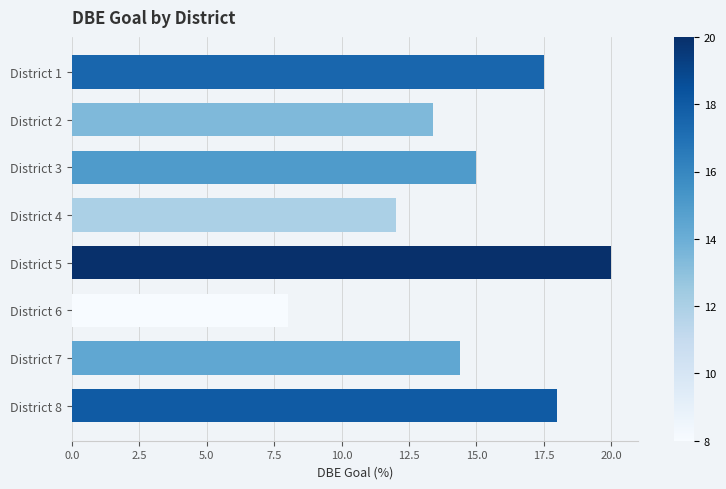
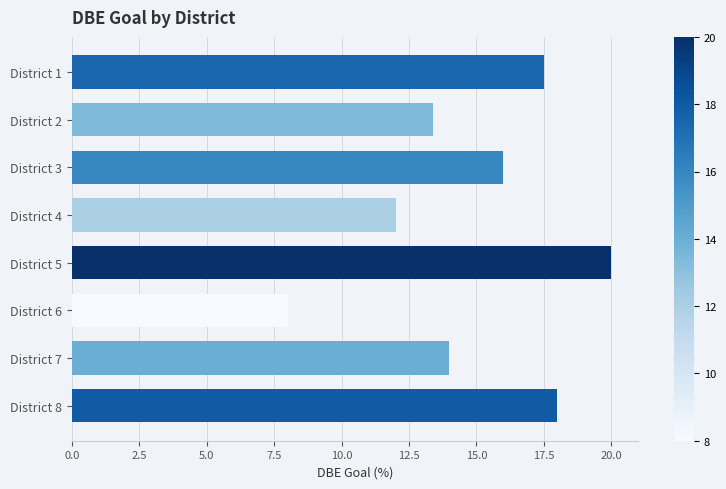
  {
    "District 1": 17.5,
    "District 2": 13.4,
-   "District 3": 15,
+   "District 3": 16,
    "District 4": 12.0,
    "District 5": 20.0,
    "District 6": 8.0,
-   "District 7": 14.4,
+   "District 7": 14.0,
    "District 8": 18.0
  }
